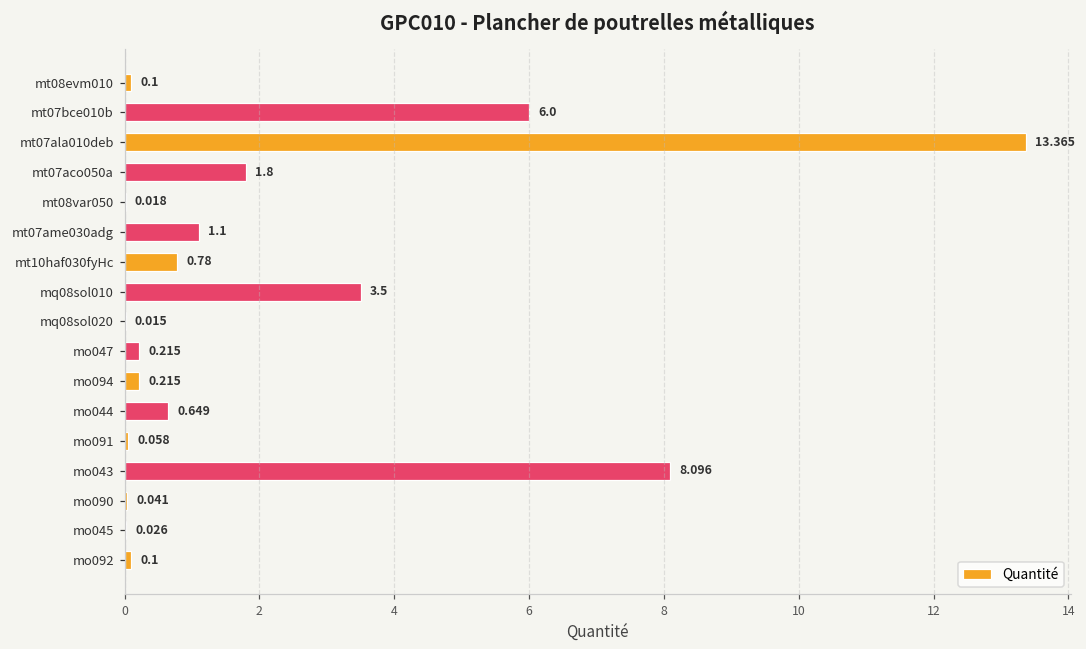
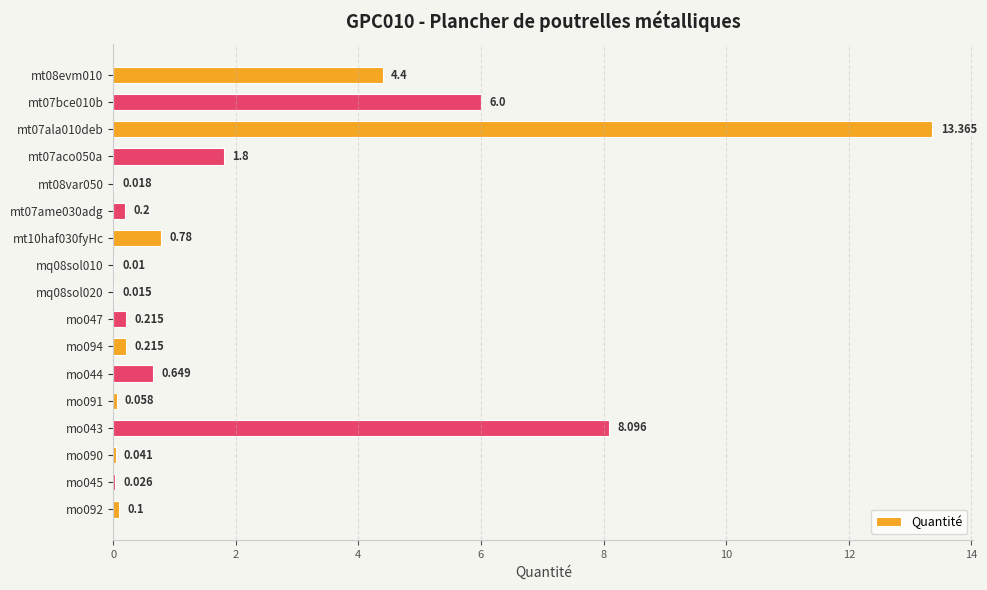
  {
-   "mt08evm010": 0.1,
+   "mt08evm010": 4.4,
    "mt07bce010b": 6.0,
    "mt07ala010deb": 13.365,
    "mt07aco050a": 1.8,
    "mt08var050": 0.018,
-   "mt07ame030adg": 1.1,
+   "mt07ame030adg": 0.2,
    "mt10haf030fyHc": 0.78,
-   "mq08sol010": 3.5,
+   "mq08sol010": 0.01,
    "mq08sol020": 0.015,
    "mo047": 0.215,
    "mo094": 0.215,
    "mo044": 0.649,
    "mo091": 0.058,
    "mo043": 8.096,
    "mo090": 0.041,
    "mo045": 0.026,
    "mo092": 0.1
  }
